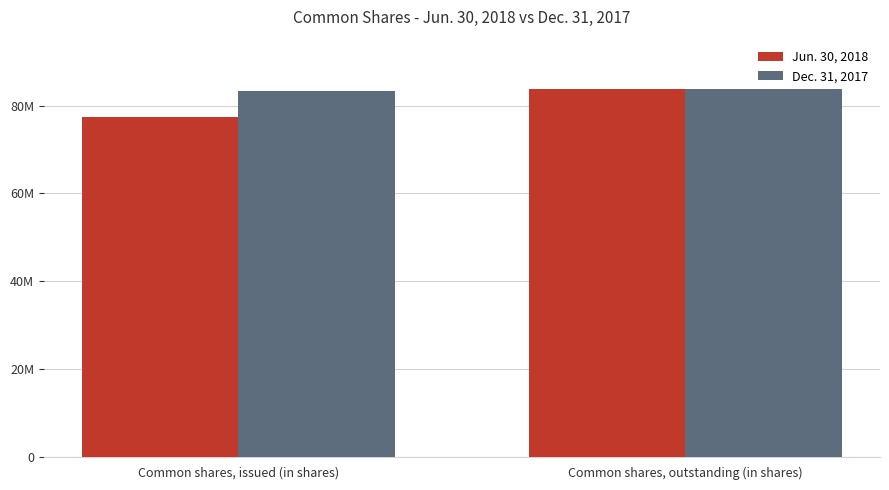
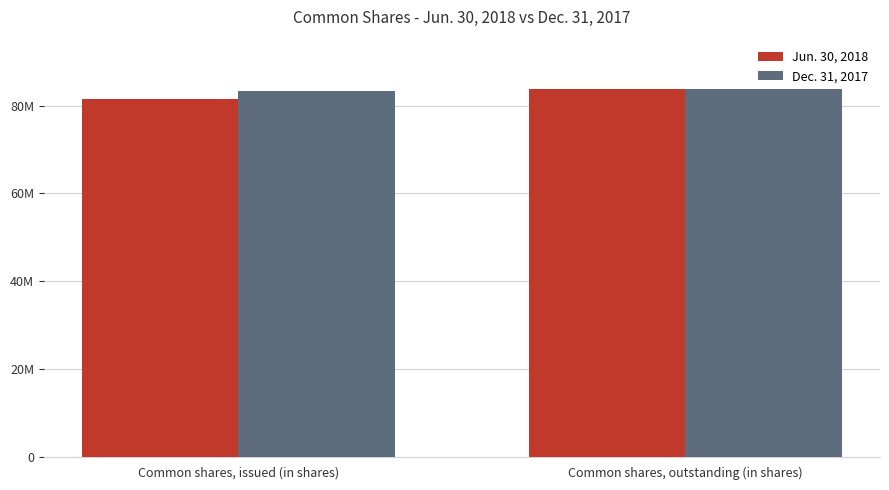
  {
    "Jun. 30, 2018": {
-     "Common shares, issued (in shares)": 77000000,
+     "Common shares, issued (in shares)": 82000000,
      "Common shares, outstanding (in shares)": 84000000
    },
    "Dec. 31, 2017": {
      "Common shares, issued (in shares)": 83000000,
      "Common shares, outstanding (in shares)": 84000000
    }
  }
